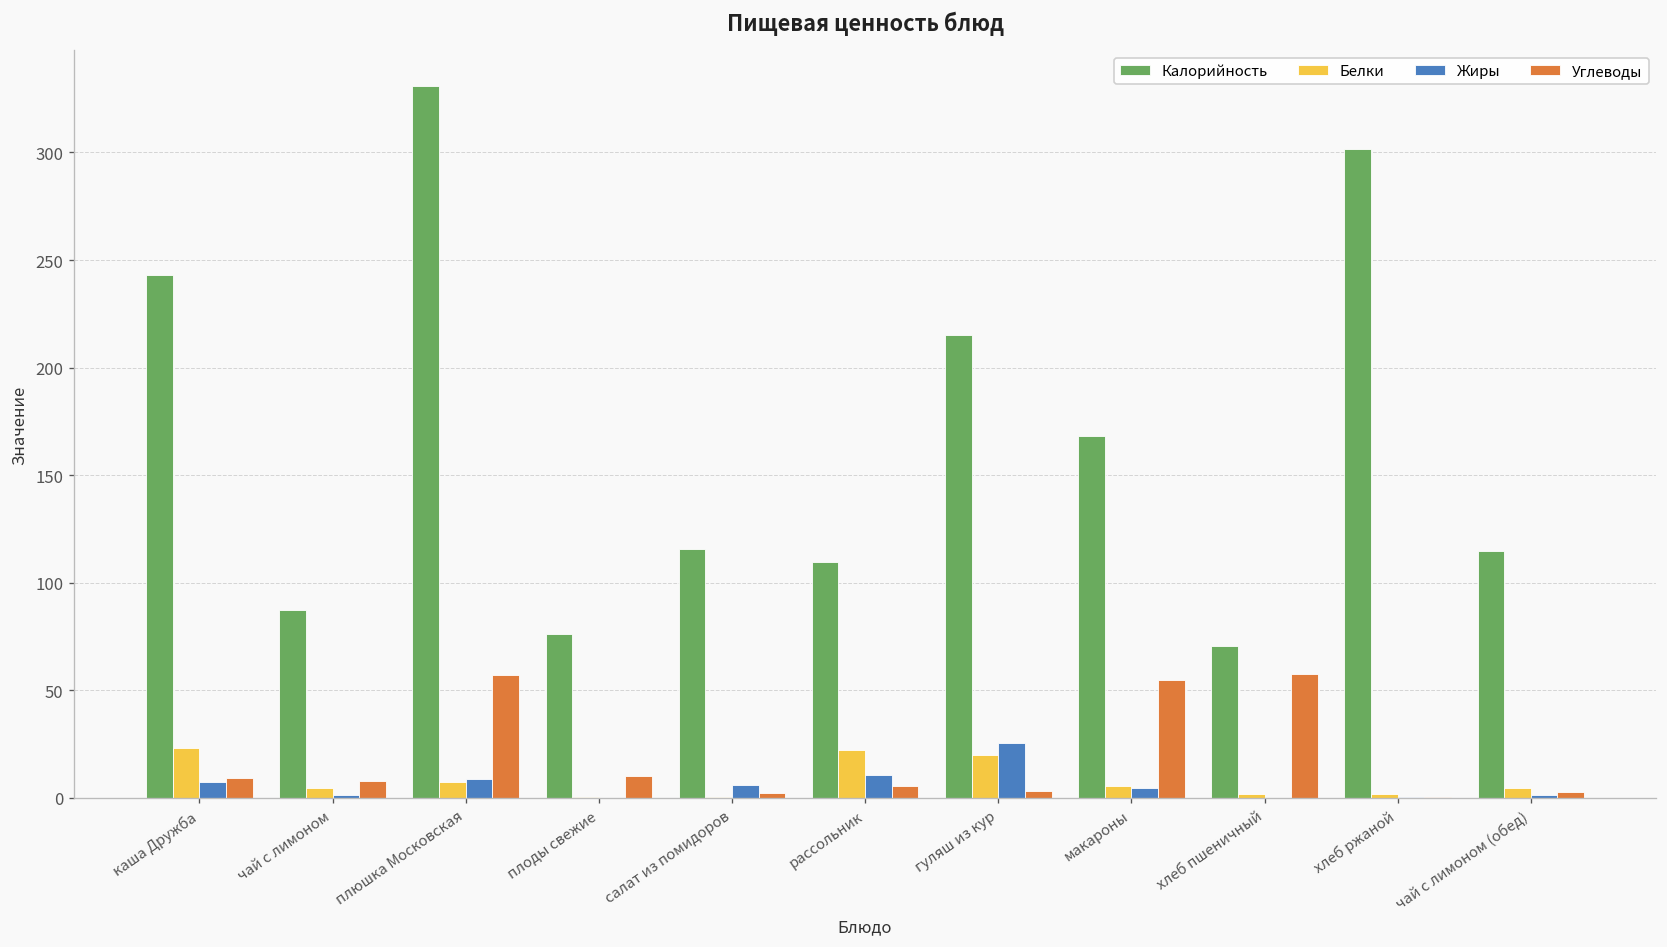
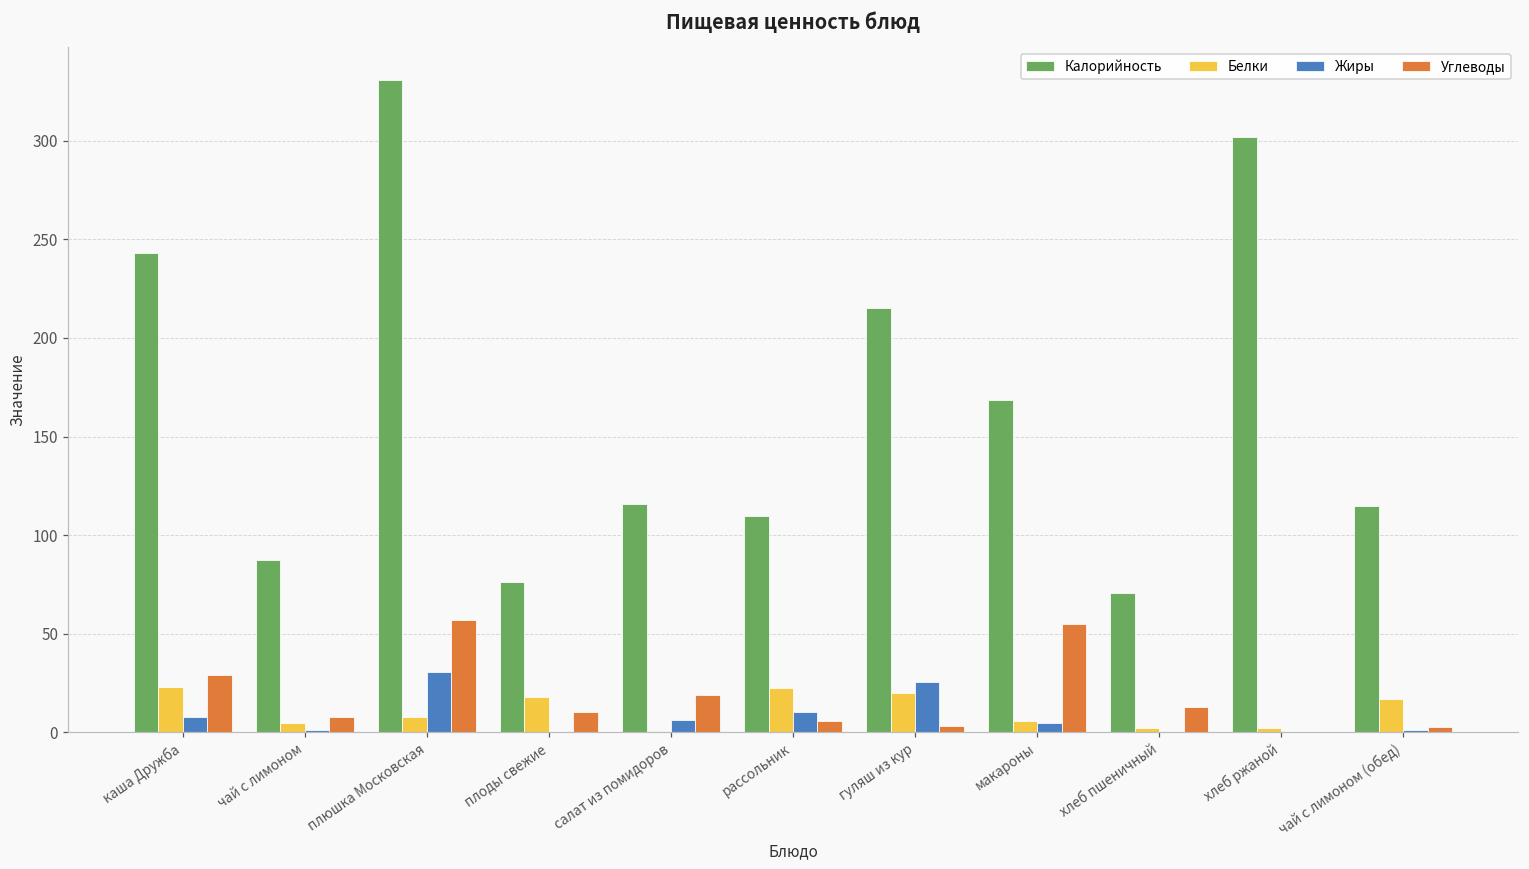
  {
    "Калорийность": {
      "каша Дружба": 243,
      "чай с лимоном": 87,
      "плюшка Московская": 331,
      "плоды свежие": 76,
      "салат из помидоров": 116,
      "рассольник": 110,
      "гуляш из кур": 215,
      "макароны": 168,
      "хлеб пшеничный": 71,
      "хлеб ржаной": 302,
      "чай с лимоном (обед)": 115
    },
    "Белки": {
      "каша Дружба": 23,
      "чай с лимоном": 5,
      "плюшка Московская": 8,
-     "плоды свежие": 0,
+     "плоды свежие": 18,
      "рассольник": 23,
      "гуляш из кур": 20,
      "макароны": 6,
      "хлеб пшеничный": 2,
      "хлеб ржаной": 2,
-     "чай с лимоном (обед)": 5
+     "чай с лимоном (обед)": 17
    },
    "Жиры": {
      "каша Дружба": 8,
-     "плюшка Московская": 9,
+     "плюшка Московская": 31,
      "плоды свежие": 0,
      "салат из помидоров": 6,
      "рассольник": 11,
      "гуляш из кур": 26,
      "макароны": 5,
      "хлеб пшеничный": 0
    },
    "Углеводы": {
-     "каша Дружба": 9,
+     "каша Дружба": 29,
      "чай с лимоном": 8,
      "плюшка Московская": 57,
      "плоды свежие": 10,
-     "салат из помидоров": 2,
+     "салат из помидоров": 19,
      "рассольник": 6,
      "гуляш из кур": 3,
      "макароны": 55,
-     "хлеб пшеничный": 58,
+     "хлеб пшеничный": 13,
      "чай с лимоном (обед)": 3
    }
  }
